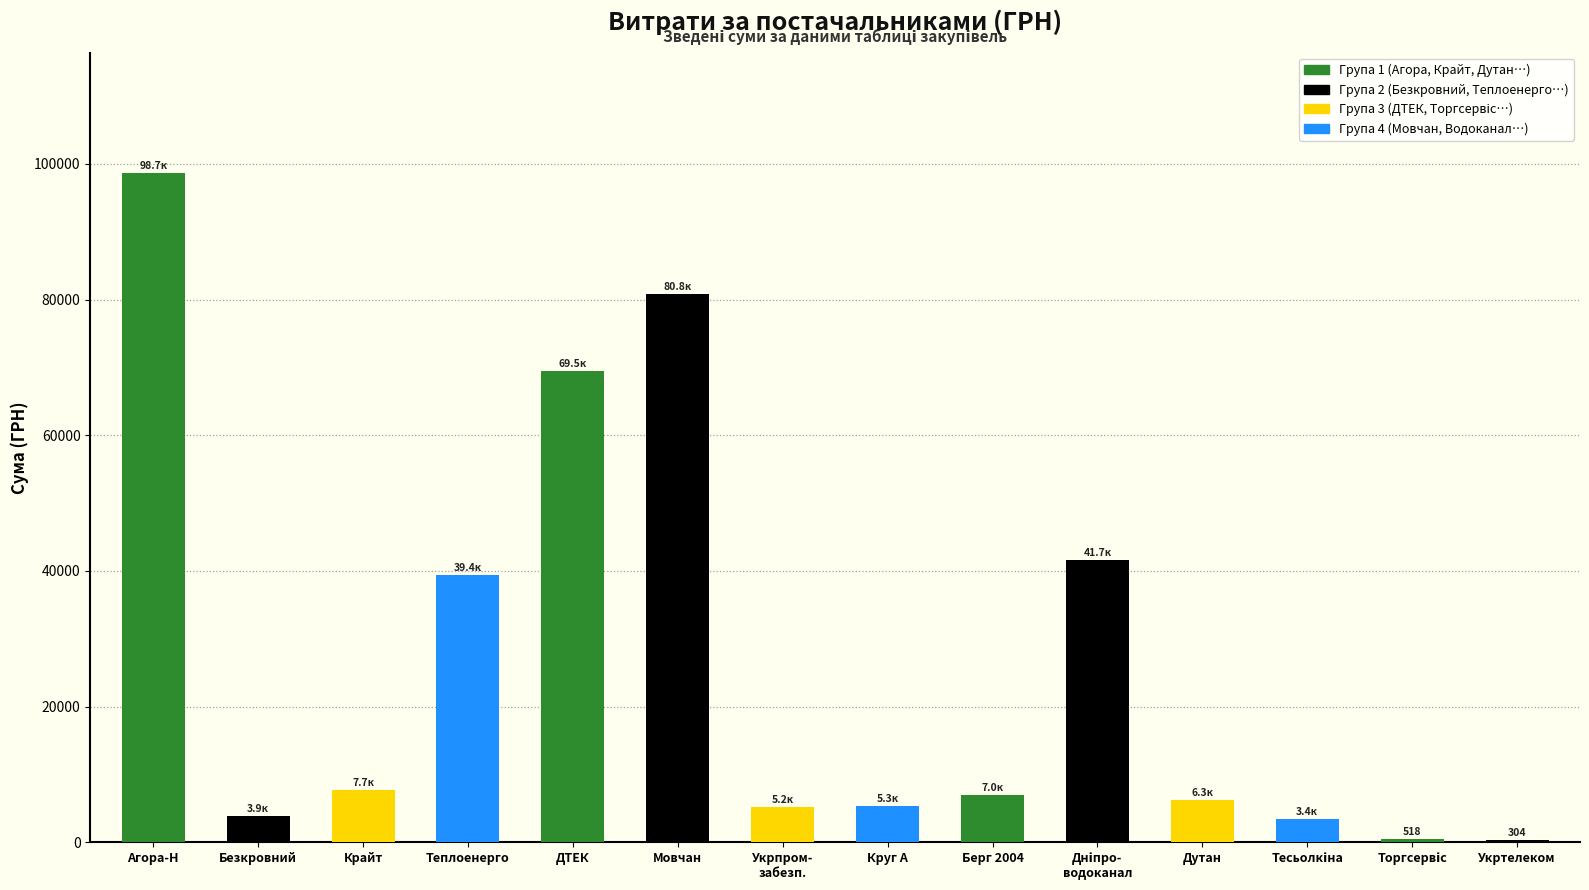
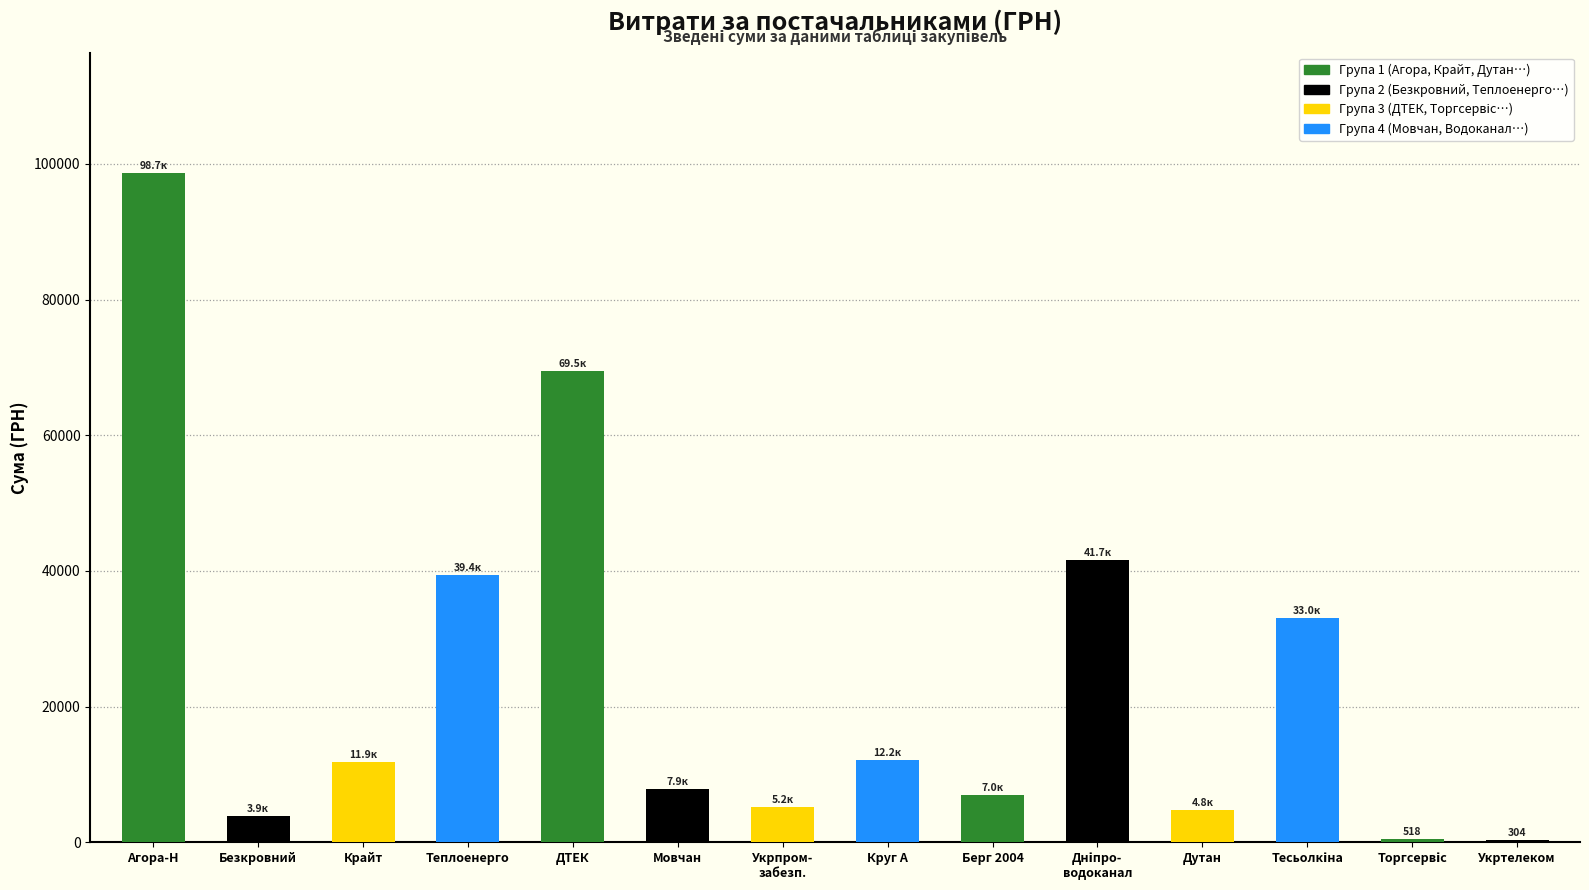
  {
-   "Крайт": "7.7к",
-   "Мовчан": "80.8к",
-   "Круг А": "5.3к",
-   "Дутан": "6.3к",
-   "Тесьолкіна": "3.4к",
+   "Крайт": "11.9к",
+   "Мовчан": "7.9к",
+   "Круг А": "12.2к",
+   "Дутан": "4.8к",
+   "Тесьолкіна": "33.0к",
    "Торгсервіс": "518",
    "Укртелеком": "304"
  }
